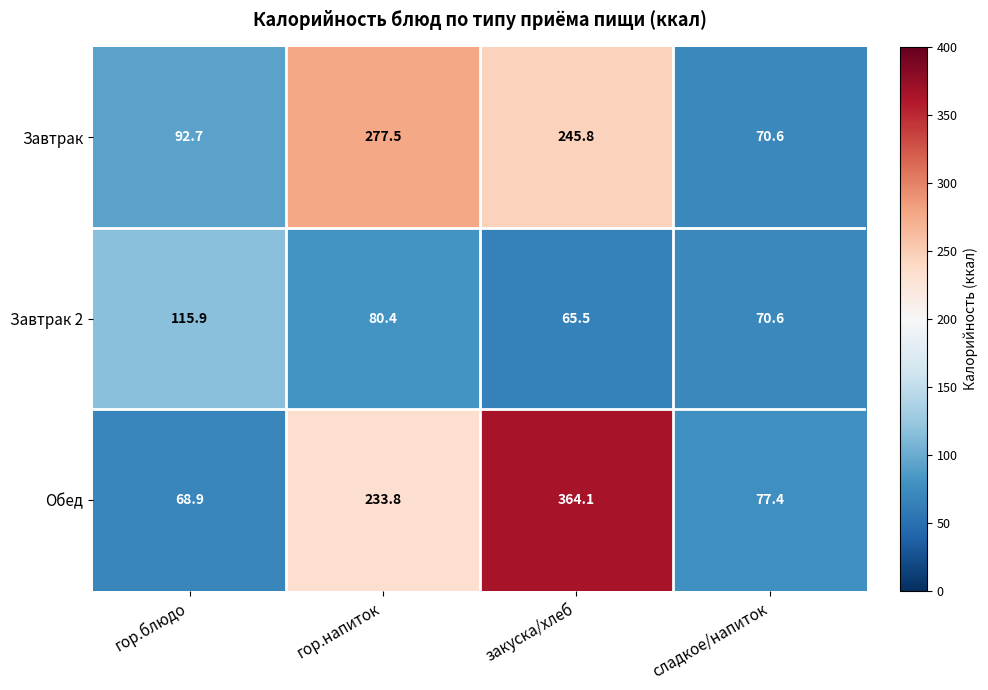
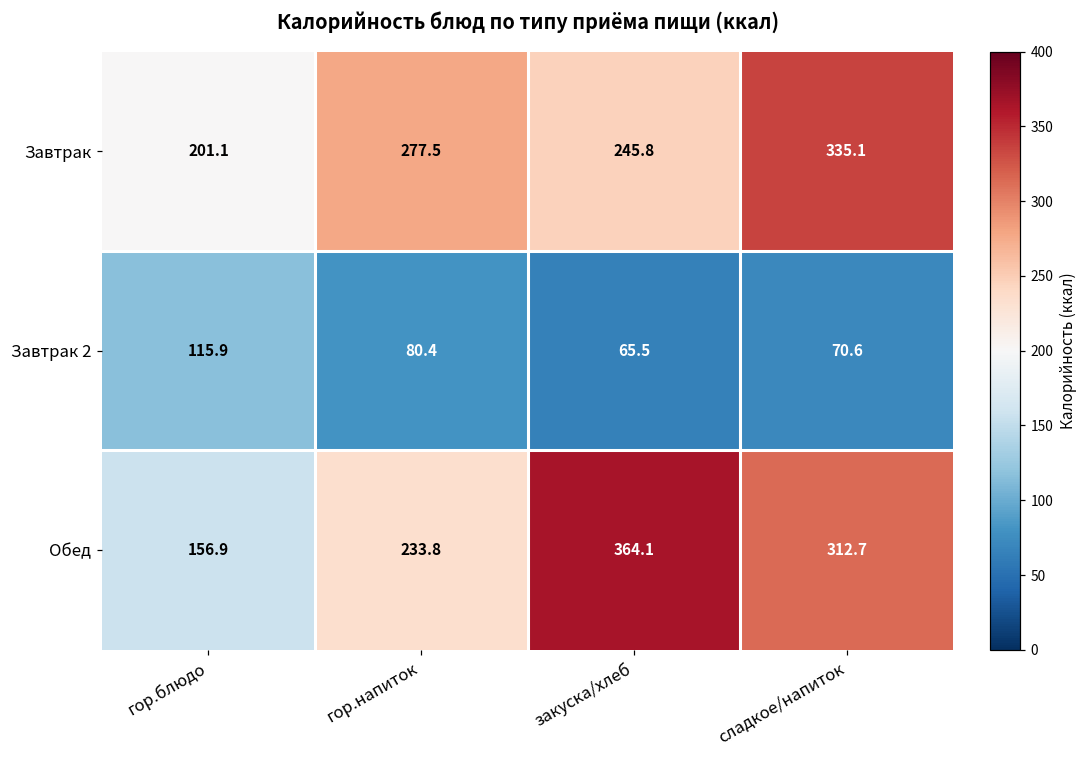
  {
    "Завтрак": {
-     "гор.блюдо": 92.7,
+     "гор.блюдо": 201.1,
      "гор.напиток": 277.5,
      "закуска/хлеб": 245.8,
-     "сладкое/напиток": 70.6
+     "сладкое/напиток": 335.1
    },
    "Завтрак 2": {
      "гор.блюдо": 115.9,
      "гор.напиток": 80.4,
      "закуска/хлеб": 65.5,
      "сладкое/напиток": 70.6
    },
    "Обед": {
-     "гор.блюдо": 68.9,
+     "гор.блюдо": 156.9,
      "гор.напиток": 233.8,
      "закуска/хлеб": 364.1,
-     "сладкое/напиток": 77.4
+     "сладкое/напиток": 312.7
    }
  }
